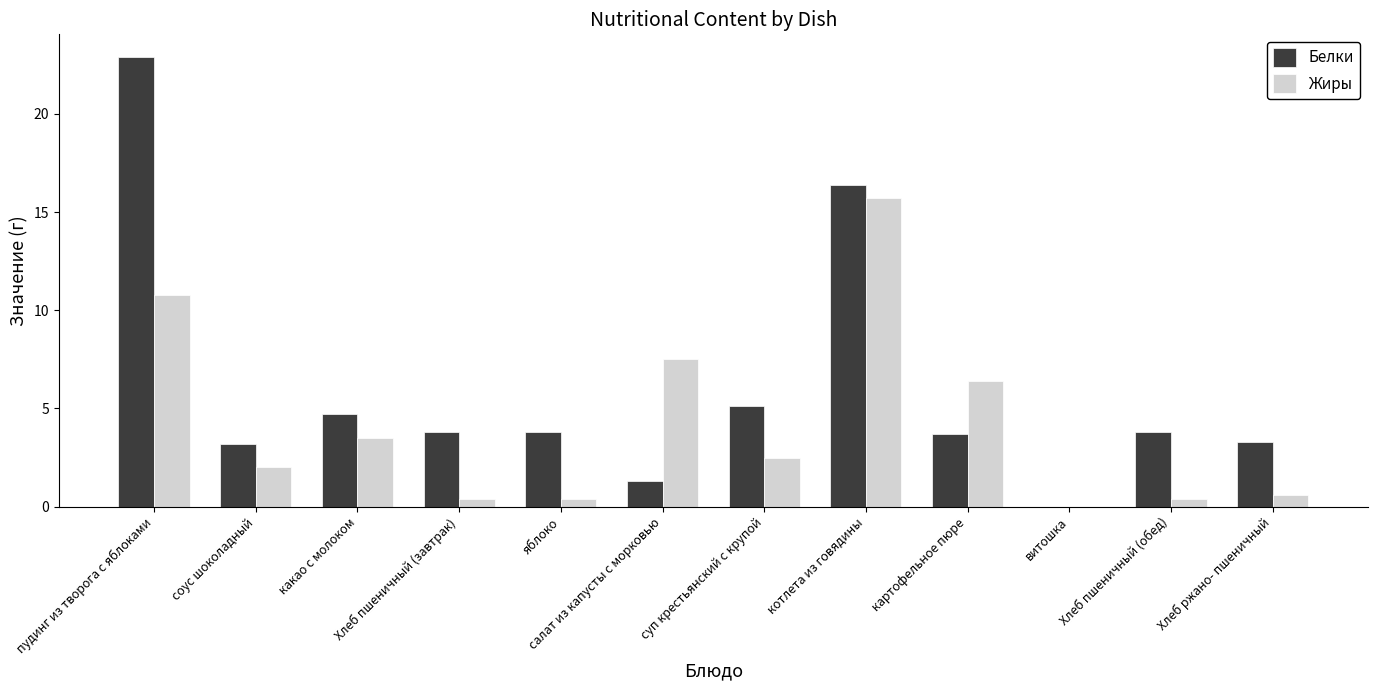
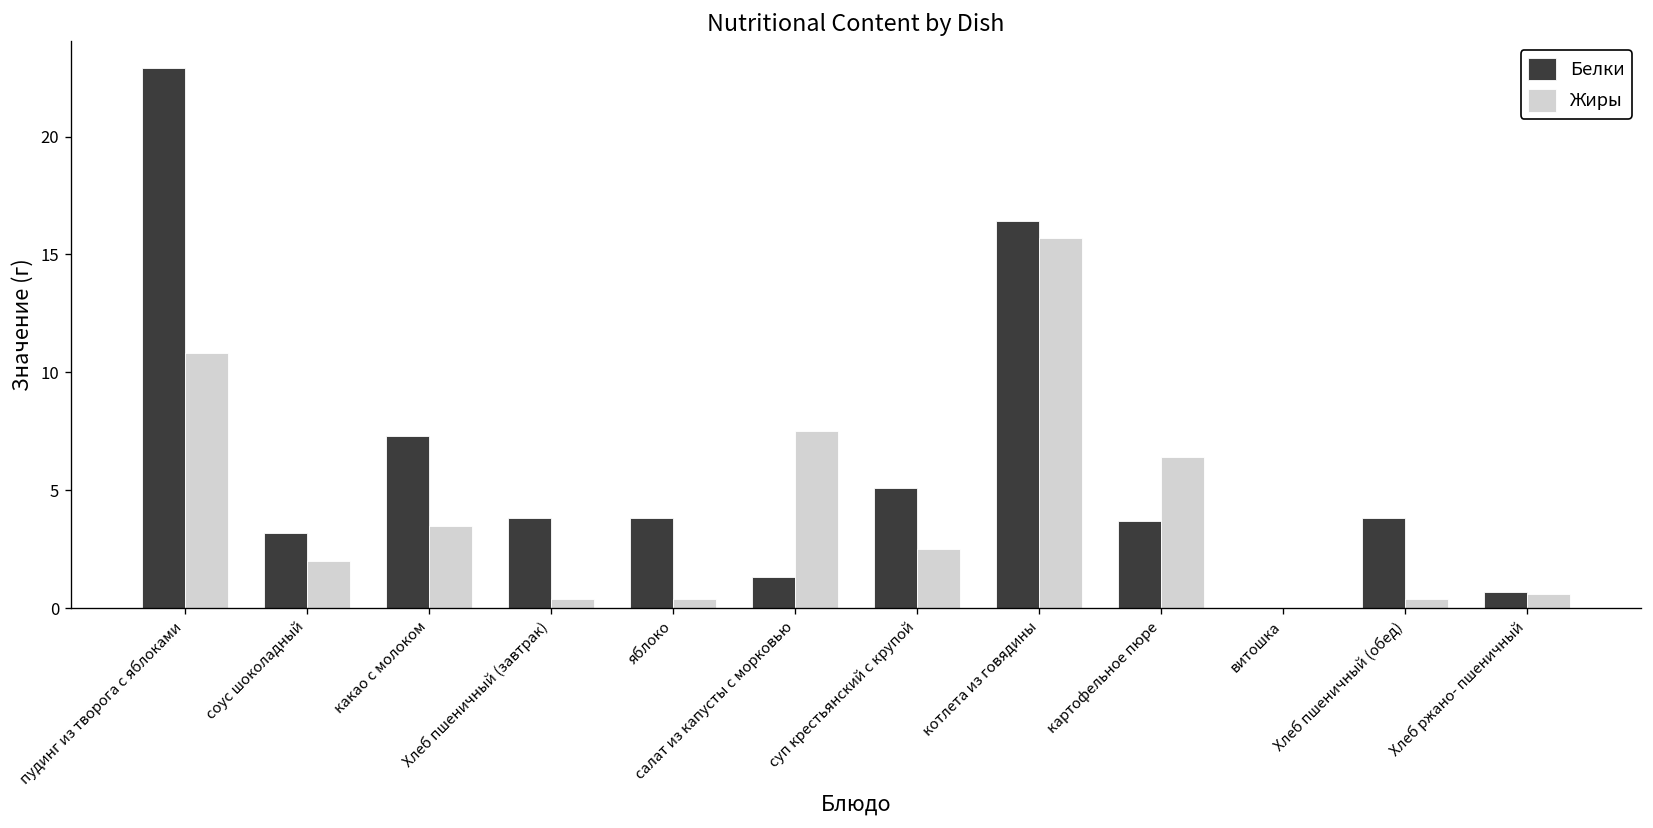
  {
    "Белки": {
      "пудинг из творога с яблоками": 22.9,
      "соус шоколадный": 3.2,
-     "какао с молоком": 4.7,
+     "какао с молоком": 7.3,
      "Хлеб пшеничный (завтрак)": 3.8,
      "яблоко": 3.8,
      "салат из капусты с морковью": 1.3,
      "суп крестьянский с крупой": 5.1,
      "котлета из говядины": 16.4,
      "картофельное пюре": 3.7,
      "витошка": 0.0,
      "Хлеб пшеничный (обед)": 3.8,
-     "Хлеб ржано- пшеничный": 3.3
+     "Хлеб ржано- пшеничный": 0.7
    },
    "Жиры": {
      "пудинг из творога с яблоками": 10.8,
      "соус шоколадный": 2.0,
      "какао с молоком": 3.5,
      "Хлеб пшеничный (завтрак)": 0.4,
      "яблоко": 0.4,
      "салат из капусты с морковью": 7.5,
      "суп крестьянский с крупой": 2.5,
      "котлета из говядины": 15.7,
      "картофельное пюре": 6.4,
      "витошка": 0.0,
      "Хлеб пшеничный (обед)": 0.4,
      "Хлеб ржано- пшеничный": 0.6
    }
  }
